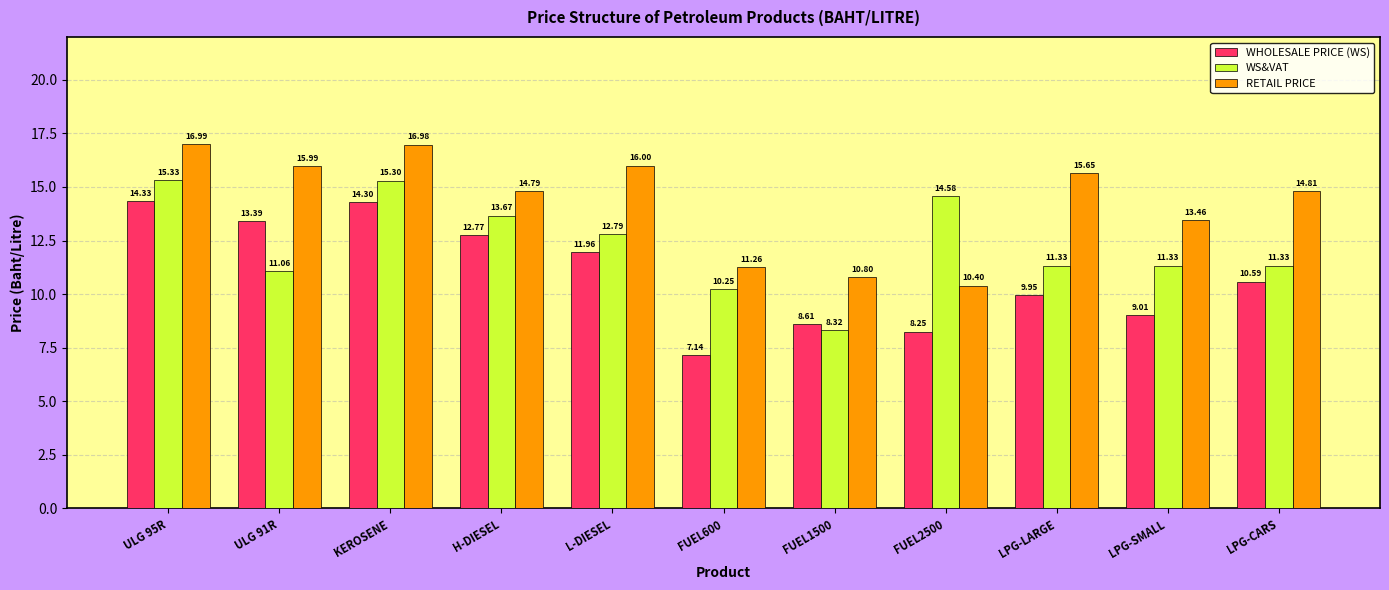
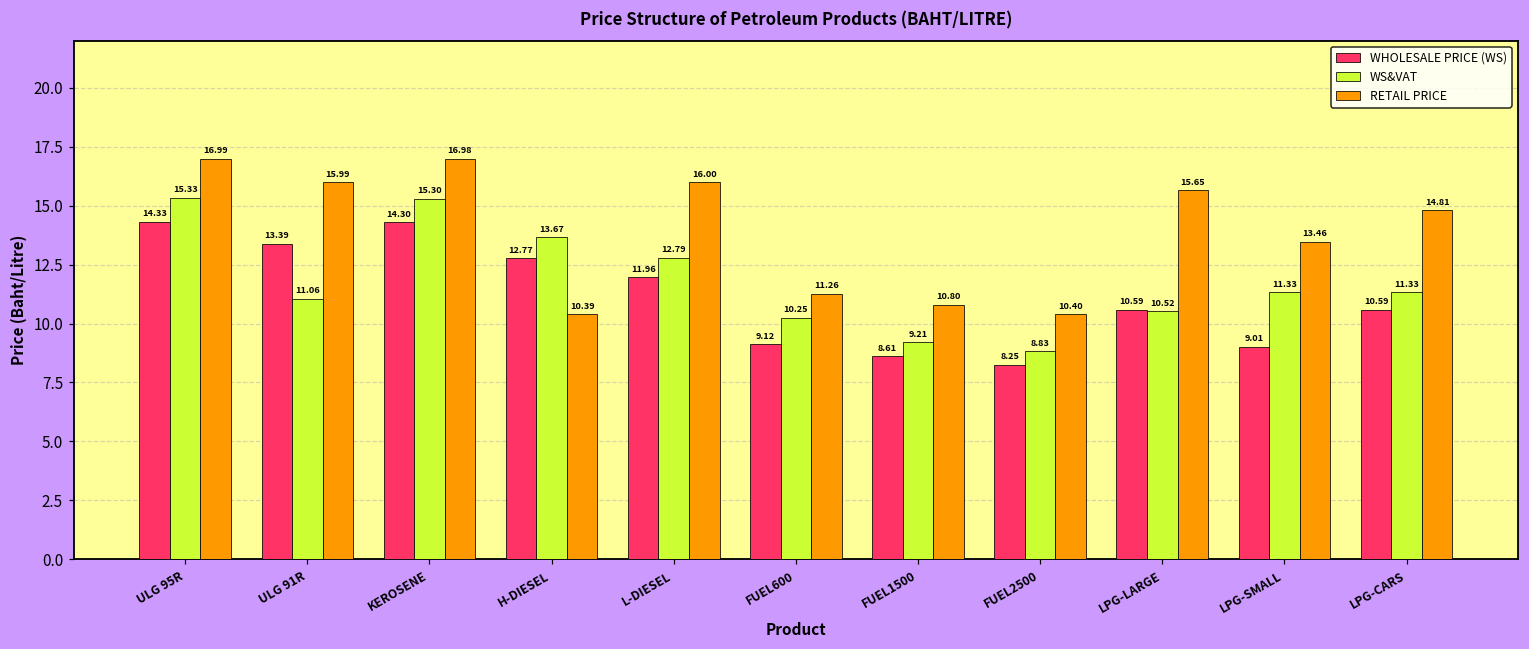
  {
    "WHOLESALE PRICE (WS)": {
      "ULG 95R": 14.33,
      "ULG 91R": 13.39,
      "KEROSENE": 14.30,
      "H-DIESEL": 12.77,
      "L-DIESEL": 11.96,
-     "FUEL600": 7.14,
+     "FUEL600": 9.12,
      "FUEL1500": 8.61,
      "FUEL2500": 8.25,
-     "LPG-LARGE": 9.95,
+     "LPG-LARGE": 10.59,
      "LPG-SMALL": 9.01,
      "LPG-CARS": 10.59
    },
    "WS&VAT": {
      "ULG 95R": 15.33,
      "ULG 91R": 11.06,
      "KEROSENE": 15.30,
      "H-DIESEL": 13.67,
      "L-DIESEL": 12.79,
      "FUEL600": 10.25,
-     "FUEL1500": 8.32,
-     "FUEL2500": 14.58,
-     "LPG-LARGE": 11.33,
+     "FUEL1500": 9.21,
+     "FUEL2500": 8.83,
+     "LPG-LARGE": 10.52,
      "LPG-SMALL": 11.33,
      "LPG-CARS": 11.33
    },
    "RETAIL PRICE": {
      "ULG 95R": 16.99,
      "ULG 91R": 15.99,
      "KEROSENE": 16.98,
-     "H-DIESEL": 14.79,
+     "H-DIESEL": 10.39,
      "L-DIESEL": 16.00,
      "FUEL600": 11.26,
      "FUEL1500": 10.80,
      "FUEL2500": 10.40,
      "LPG-LARGE": 15.65,
      "LPG-SMALL": 13.46,
      "LPG-CARS": 14.81
    }
  }
